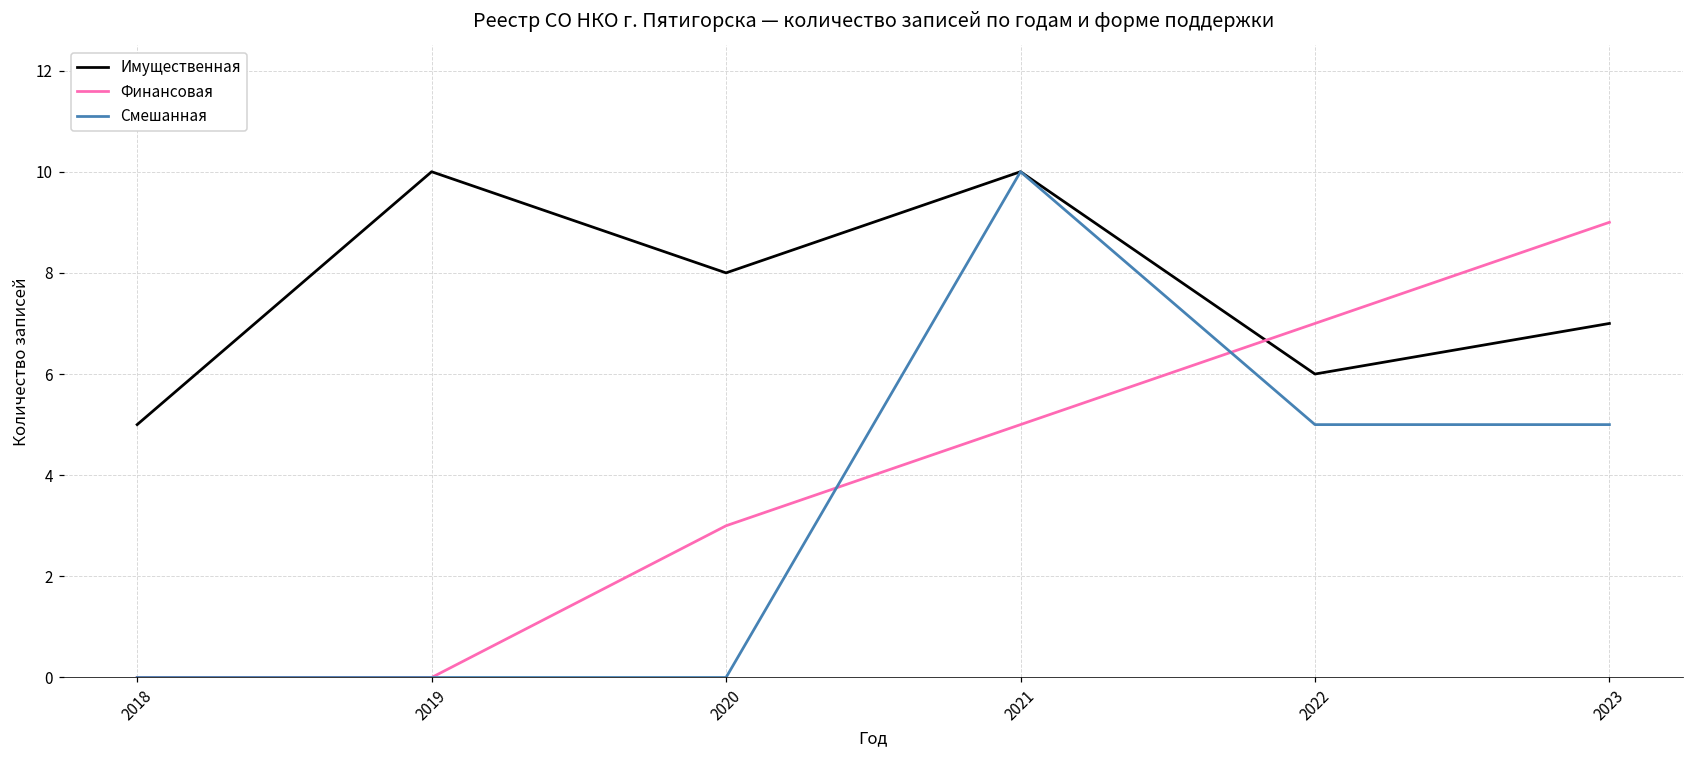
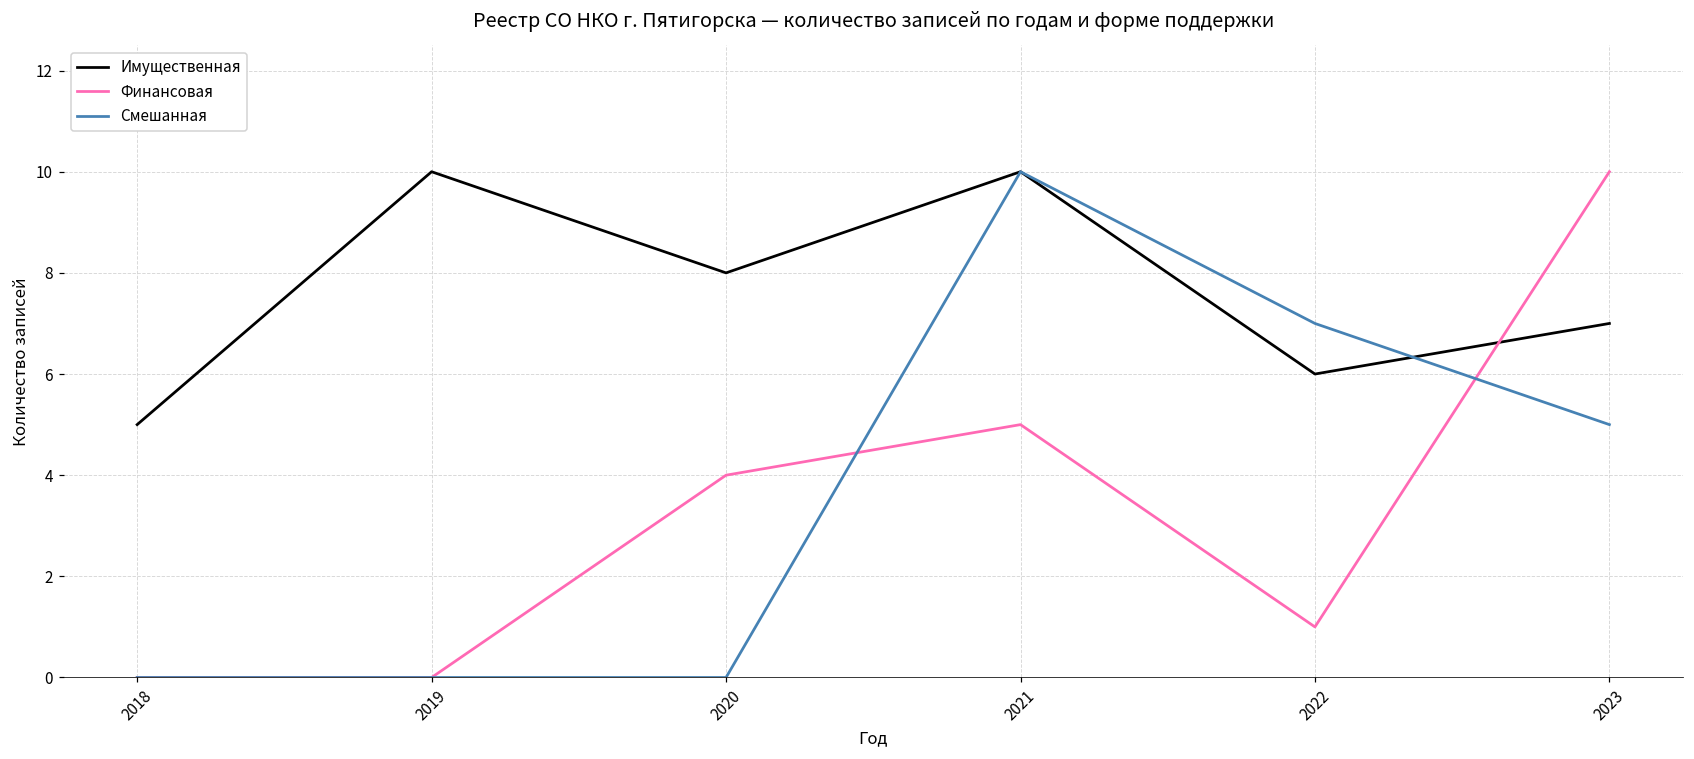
  {
    "Имущественная": {
      "2018": 5,
      "2019": 10,
      "2020": 8,
      "2022": 6,
      "2023": 7
    },
    "Финансовая": {
-     "2020": 3,
+     "2020": 4,
      "2021": 5,
-     "2022": 7,
-     "2023": 9
+     "2022": 1,
+     "2023": 10
    },
    "Смешанная": {
      "2020": 0,
-     "2022": 5,
+     "2022": 7,
      "2023": 5
    }
  }
